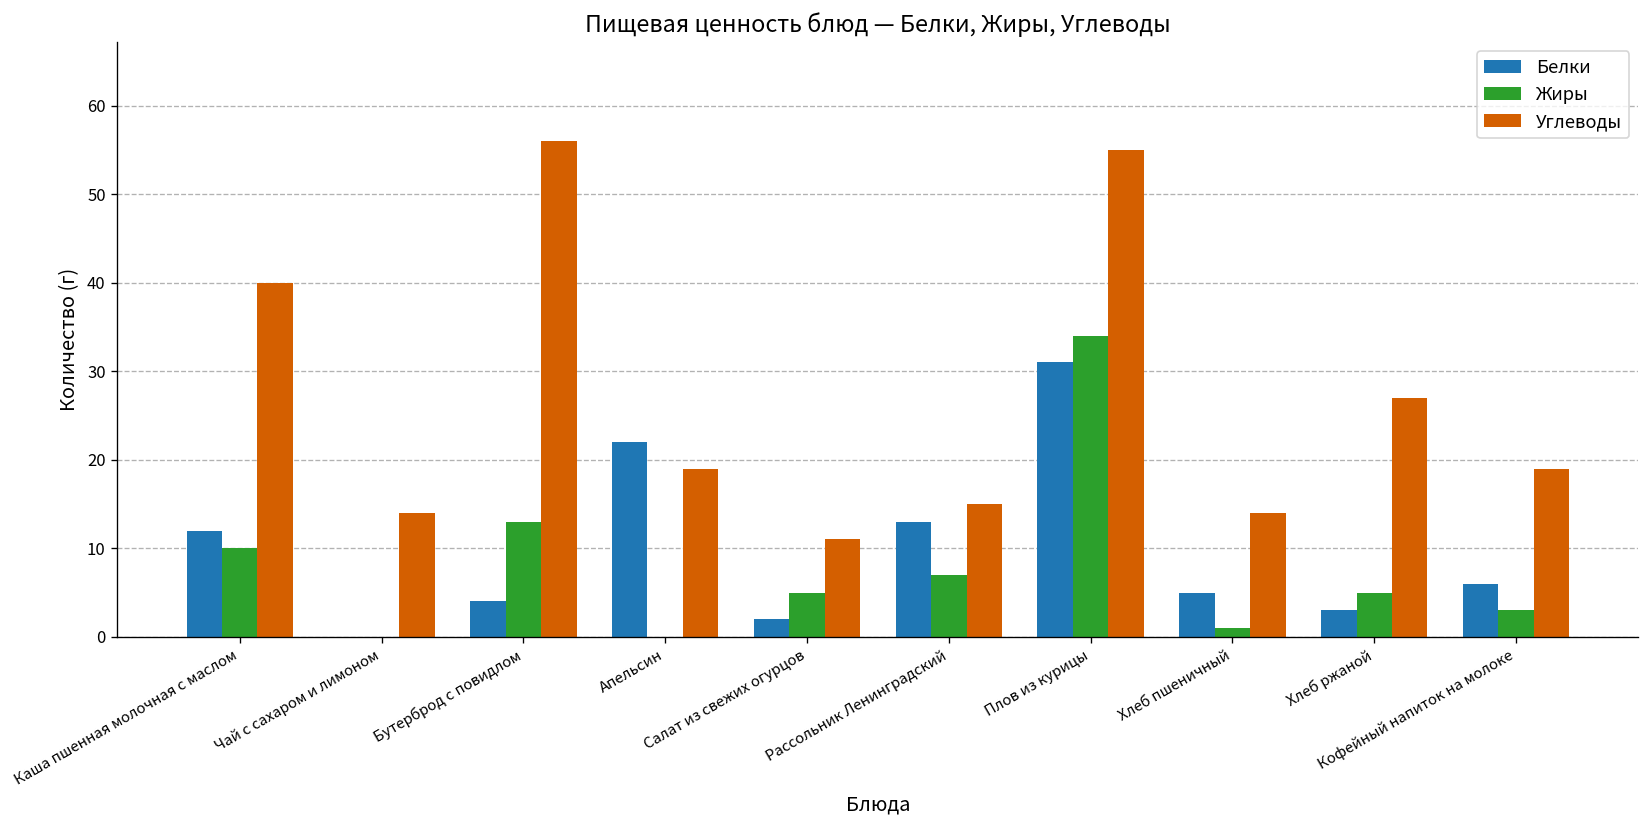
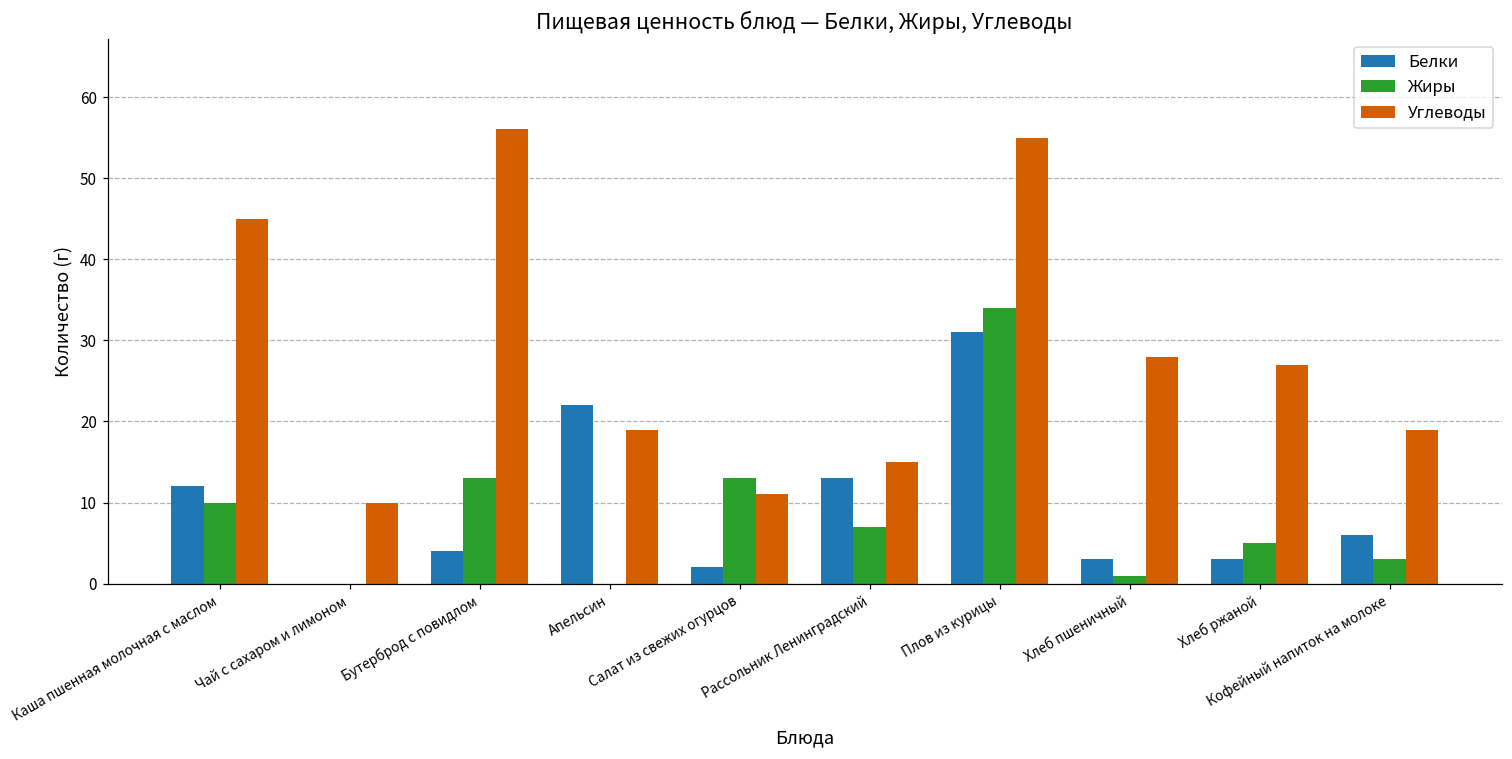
  {
    "Белки": {
      "Каша пшенная молочная с маслом": 12,
      "Чай с сахаром и лимоном": 0,
      "Бутерброд с повидлом": 4,
      "Апельсин": 22,
      "Салат из свежих огурцов": 2,
      "Рассольник Ленинградский": 13,
      "Плов из курицы": 31,
-     "Хлеб пшеничный": 5,
+     "Хлеб пшеничный": 3,
      "Хлеб ржаной": 3,
      "Кофейный напиток на молоке": 6
    },
    "Жиры": {
      "Каша пшенная молочная с маслом": 10,
      "Чай с сахаром и лимоном": 0,
      "Бутерброд с повидлом": 13,
      "Апельсин": 0,
-     "Салат из свежих огурцов": 5,
+     "Салат из свежих огурцов": 13,
      "Рассольник Ленинградский": 7,
      "Плов из курицы": 34,
      "Хлеб пшеничный": 1,
      "Хлеб ржаной": 5,
      "Кофейный напиток на молоке": 3
    },
    "Углеводы": {
-     "Каша пшенная молочная с маслом": 40,
-     "Чай с сахаром и лимоном": 14,
+     "Каша пшенная молочная с маслом": 45,
+     "Чай с сахаром и лимоном": 10,
      "Бутерброд с повидлом": 56,
      "Апельсин": 19,
      "Салат из свежих огурцов": 11,
      "Рассольник Ленинградский": 15,
      "Плов из курицы": 55,
-     "Хлеб пшеничный": 14,
+     "Хлеб пшеничный": 28,
      "Хлеб ржаной": 27,
      "Кофейный напиток на молоке": 19
    }
  }
